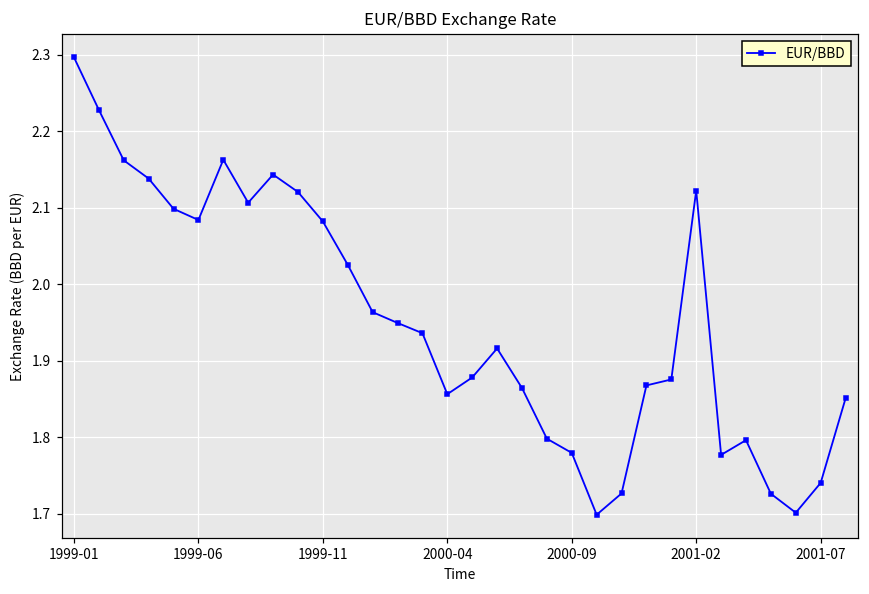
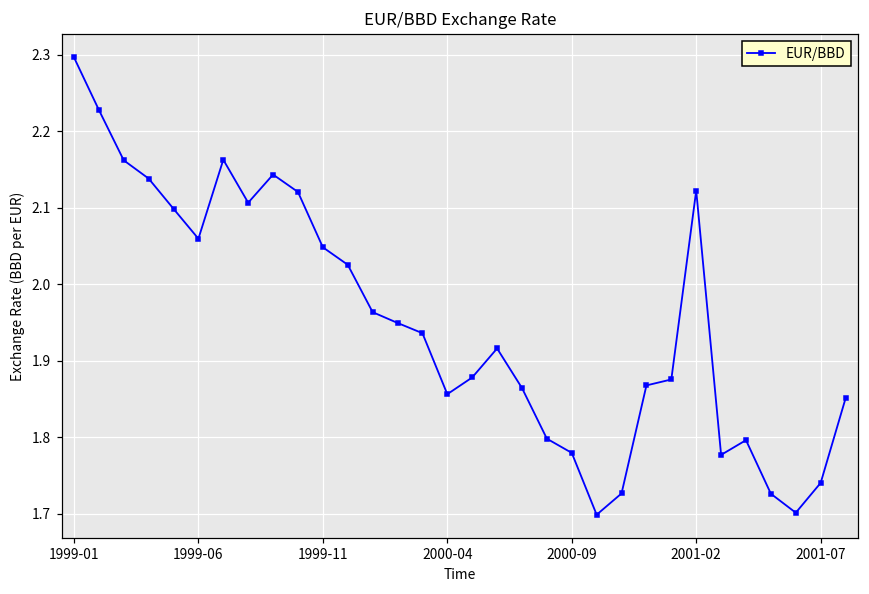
  {
    "1999-01": 2.30,
-   "1999-06": 2.08,
-   "1999-11": 2.08,
+   "1999-06": 2.06,
+   "1999-11": 2.05,
    "2000-04": 1.86,
    "2000-09": 1.78,
    "2001-02": 2.12,
    "2001-07": 1.74
  }
